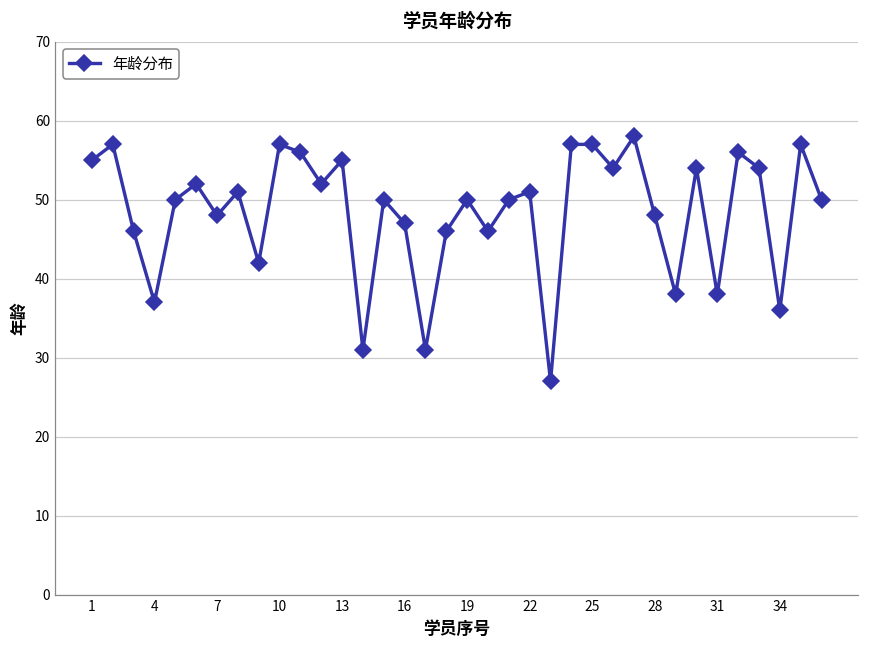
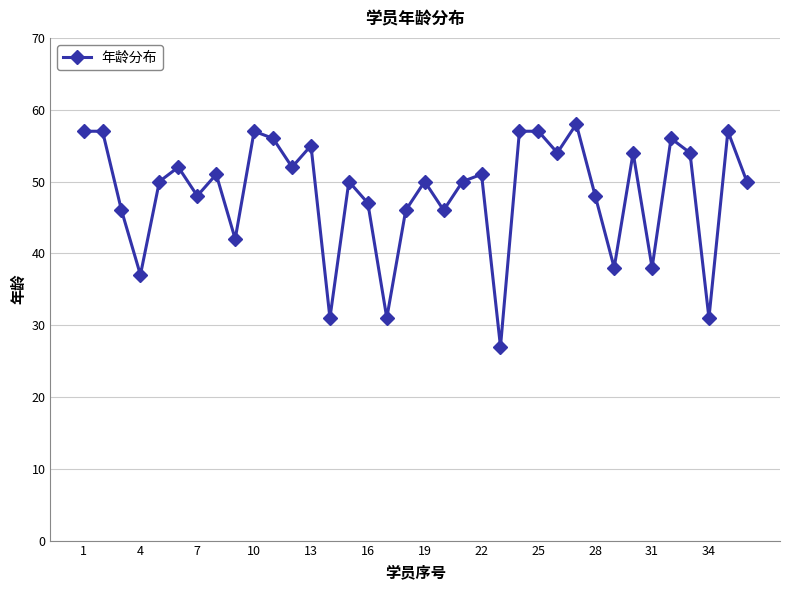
  {
-   "1": 55,
+   "1": 57,
    "4": 37,
    "7": 48,
    "10": 57,
    "13": 55,
    "16": 47,
    "19": 50,
    "22": 51,
    "25": 57,
    "28": 48,
    "31": 38,
-   "34": 36
+   "34": 31
  }
